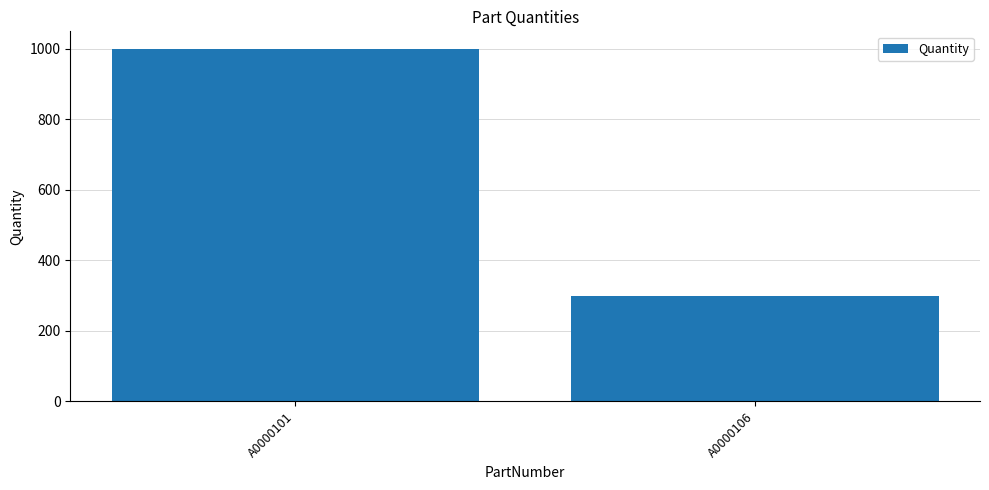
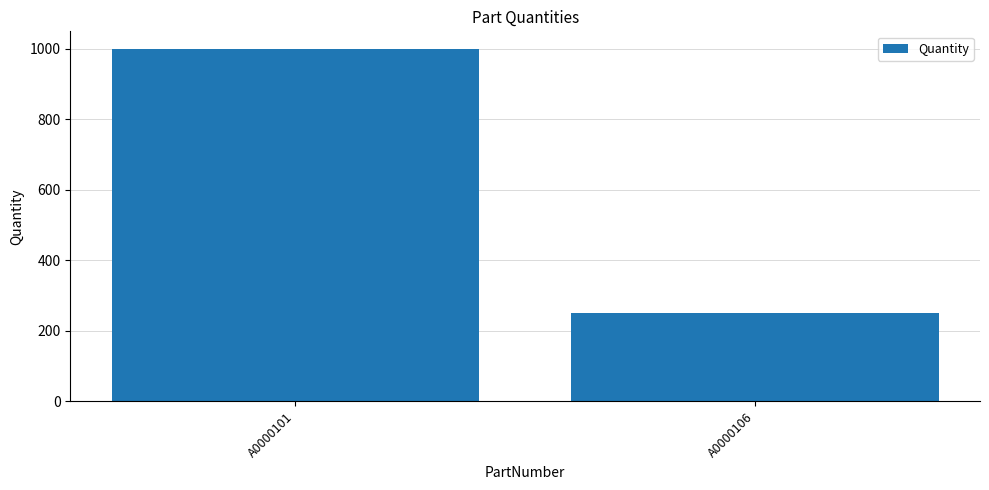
  {
    "A0000101": 1000,
-   "A0000106": 300
+   "A0000106": 250
  }
